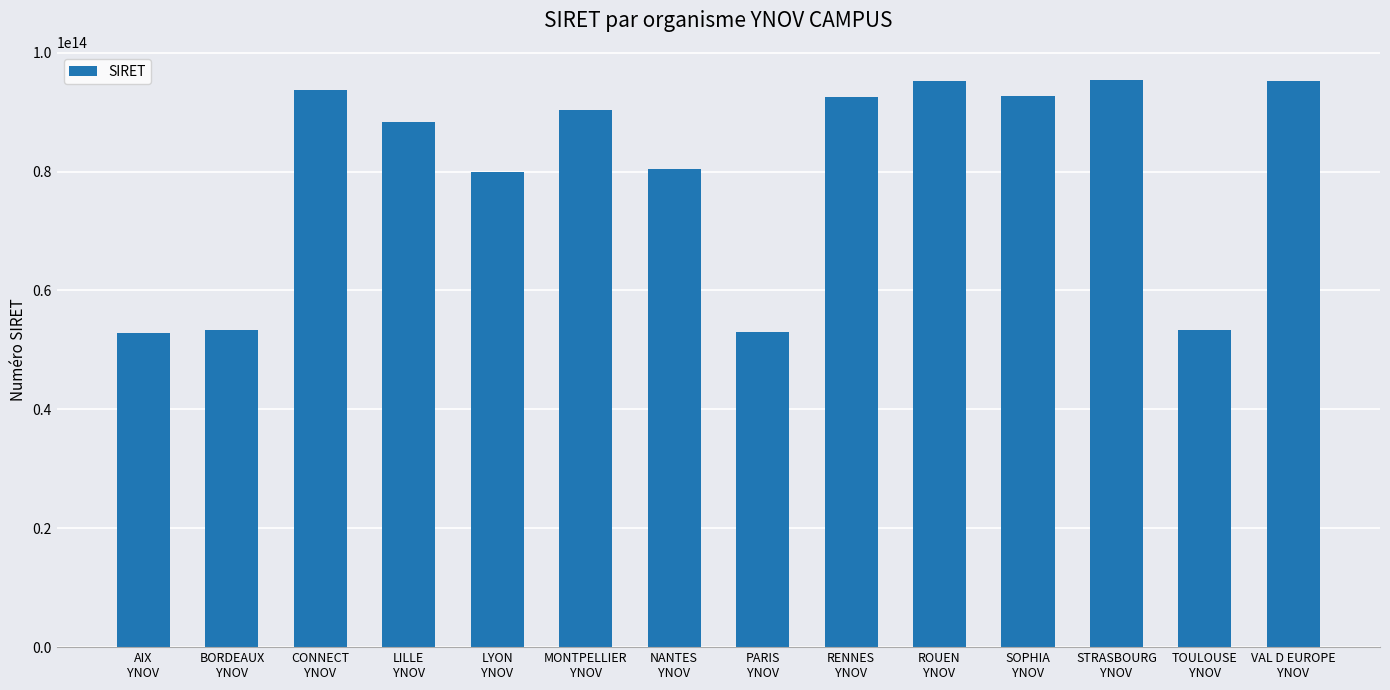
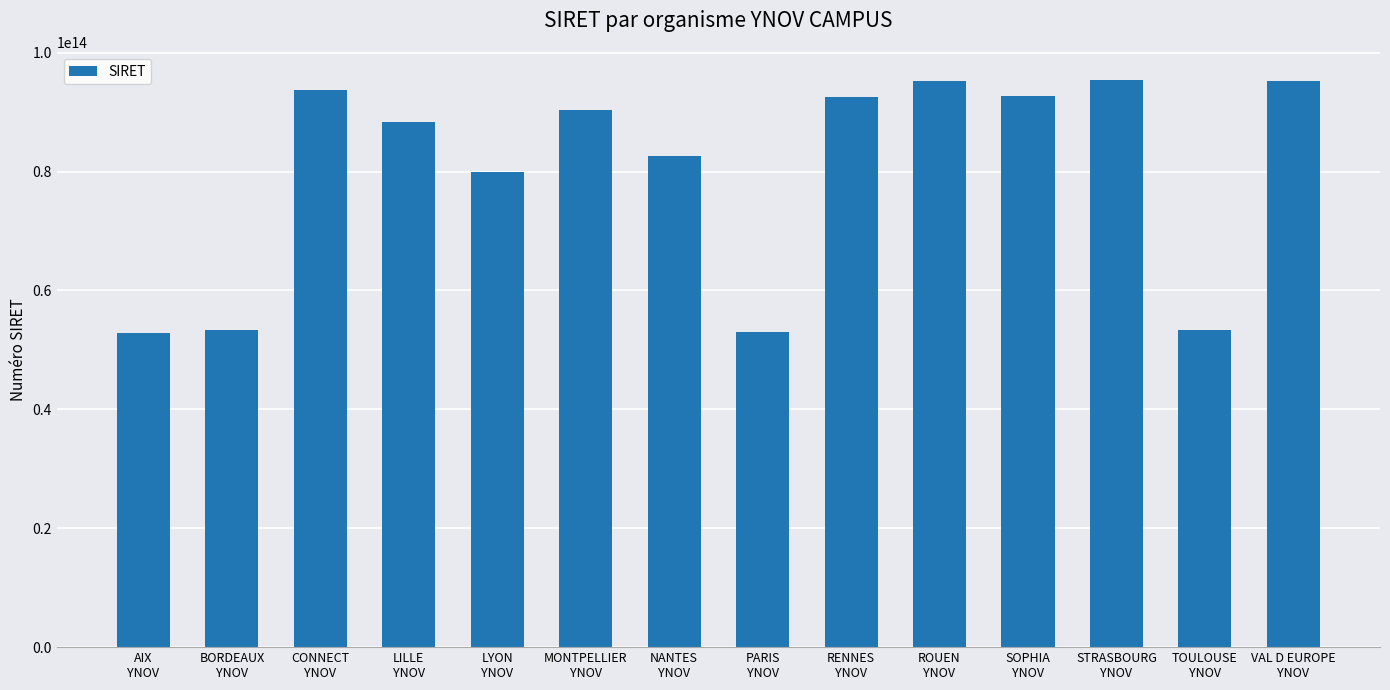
  {
    "AIX YNOV": 53000000000000,
    "BORDEAUX YNOV": 53000000000000,
    "CONNECT YNOV": 94000000000000,
    "LILLE YNOV": 88000000000000,
    "LYON YNOV": 80000000000000,
    "MONTPELLIER YNOV": 90000000000000,
-   "NANTES YNOV": 80000000000000,
+   "NANTES YNOV": 83000000000000,
    "PARIS YNOV": 53000000000000,
    "RENNES YNOV": 93000000000000,
    "ROUEN YNOV": 95000000000000,
    "SOPHIA YNOV": 93000000000000,
    "STRASBOURG YNOV": 95000000000000,
    "TOULOUSE YNOV": 53000000000000,
    "VAL D EUROPE YNOV": 95000000000000
  }
